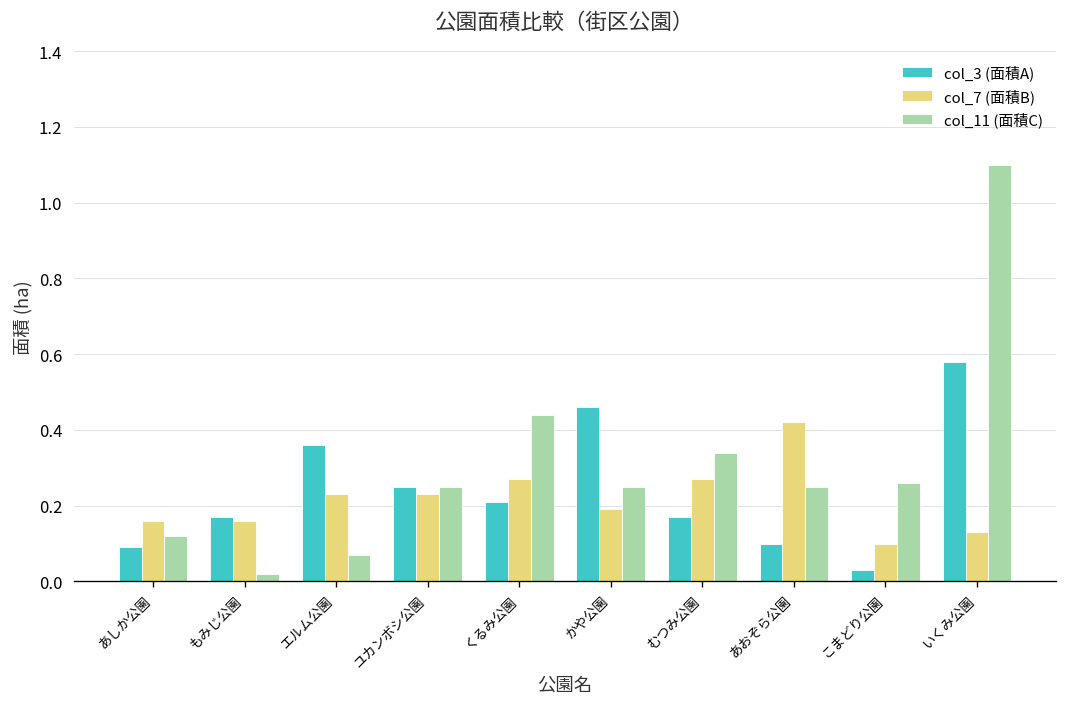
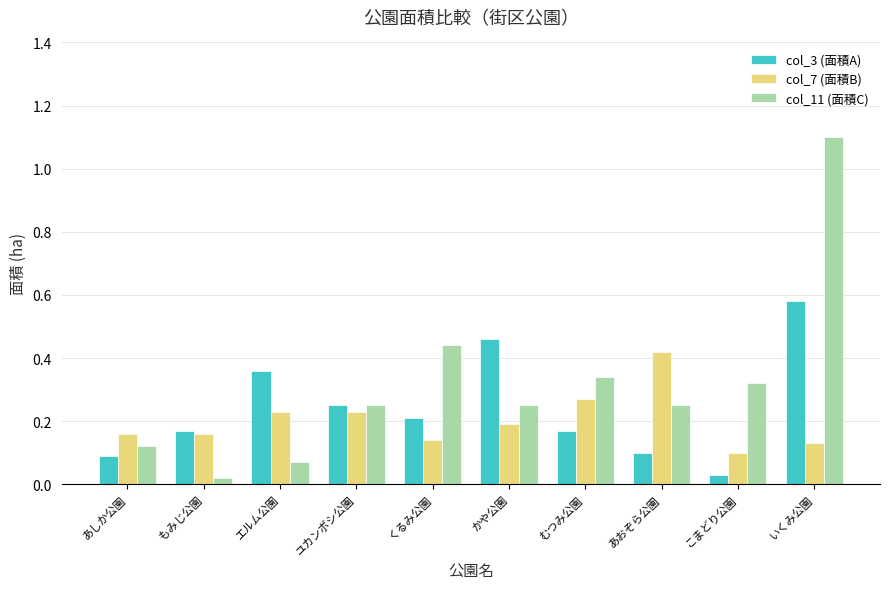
  {
    "col_3 (面積A)": {
      "あしか公園": 0.09,
      "もみじ公園": 0.17,
      "エルム公園": 0.36,
      "ユカンボシ公園": 0.25,
      "くるみ公園": 0.21,
      "かや公園": 0.46,
      "むつみ公園": 0.17,
      "あおぞら公園": 0.10,
      "こまどり公園": 0.03,
      "いくみ公園": 0.58
    },
    "col_7 (面積B)": {
      "あしか公園": 0.16,
      "もみじ公園": 0.16,
      "エルム公園": 0.23,
      "ユカンボシ公園": 0.23,
-     "くるみ公園": 0.27,
+     "くるみ公園": 0.14,
      "かや公園": 0.19,
      "むつみ公園": 0.27,
      "あおぞら公園": 0.42,
      "こまどり公園": 0.10,
      "いくみ公園": 0.13
    },
    "col_11 (面積C)": {
      "あしか公園": 0.12,
      "もみじ公園": 0.02,
      "エルム公園": 0.07,
      "ユカンボシ公園": 0.25,
      "くるみ公園": 0.44,
      "かや公園": 0.25,
      "むつみ公園": 0.34,
      "あおぞら公園": 0.25,
-     "こまどり公園": 0.26,
+     "こまどり公園": 0.32,
      "いくみ公園": 1.10
    }
  }
